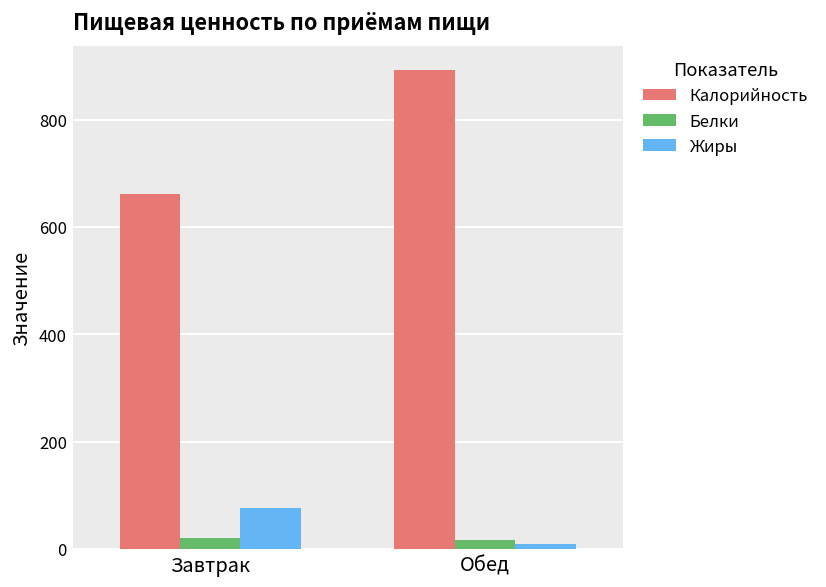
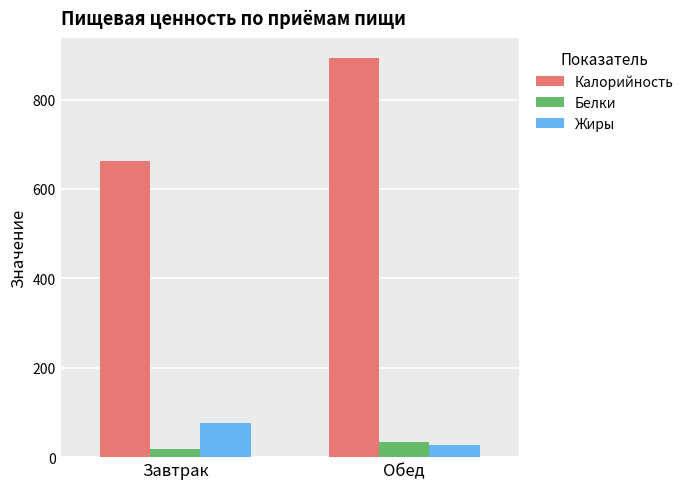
  {
    "Калорийность": {
      "Завтрак": 660,
      "Обед": 890
    },
    "Белки": {
      "Завтрак": 20,
-     "Обед": 20
+     "Обед": 30
    },
    "Жиры": {
      "Завтрак": 80,
-     "Обед": 10
+     "Обед": 30
    }
  }
